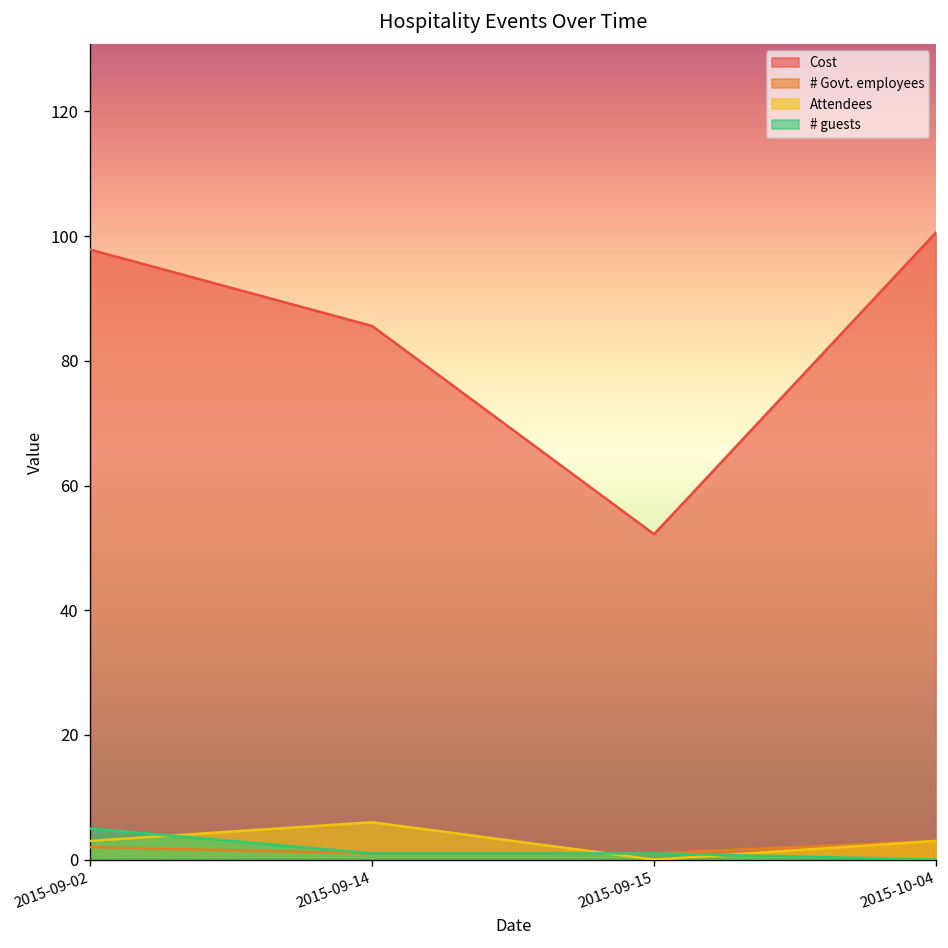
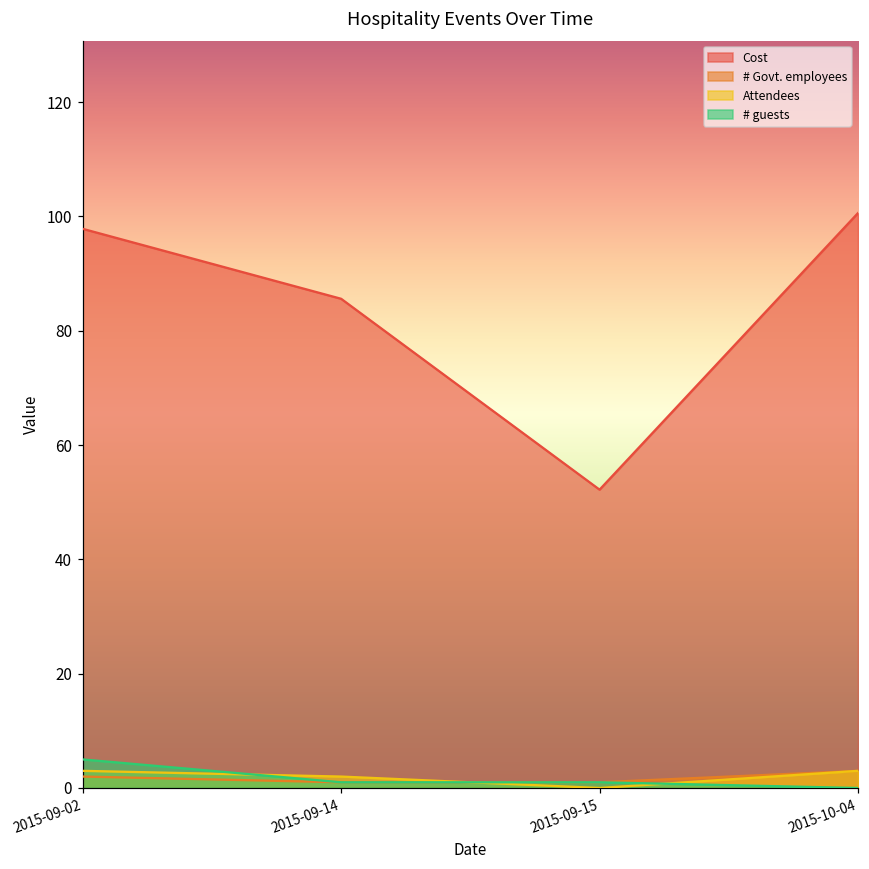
  {
    "Attendees": {
      "2015-09-02": 3,
-     "2015-09-14": 6,
+     "2015-09-14": 2,
      "2015-09-15": 0
    },
    "# guests": {
      "2015-09-02": 5,
      "2015-10-04": 0
    }
  }
